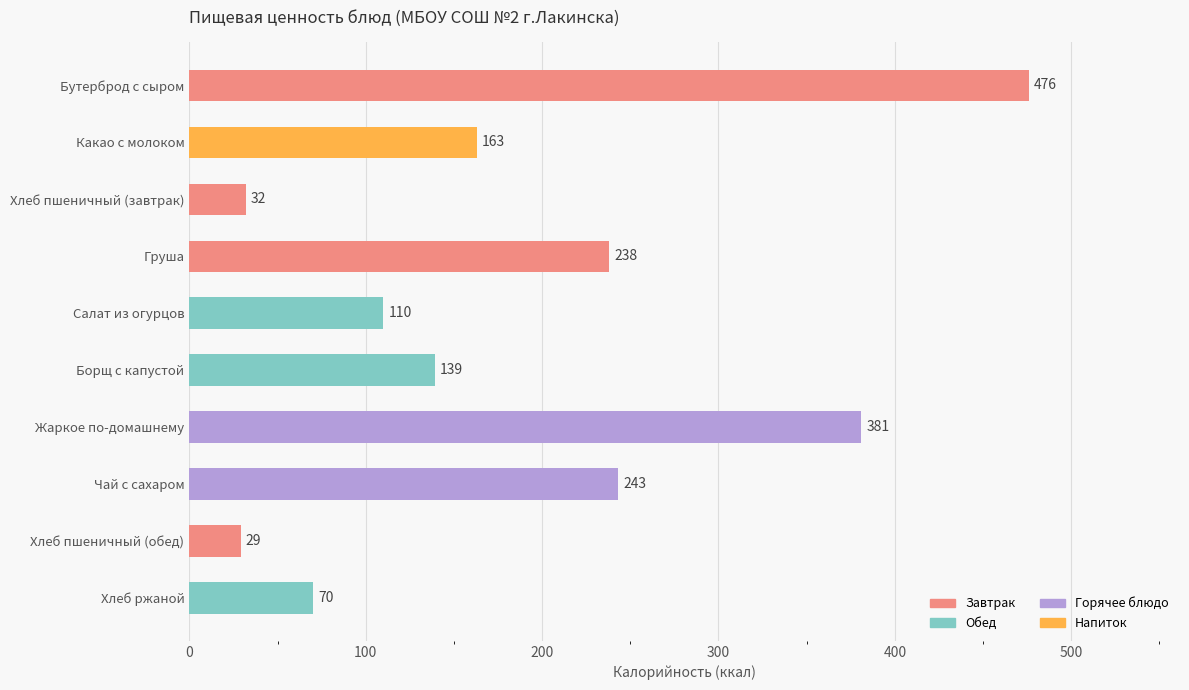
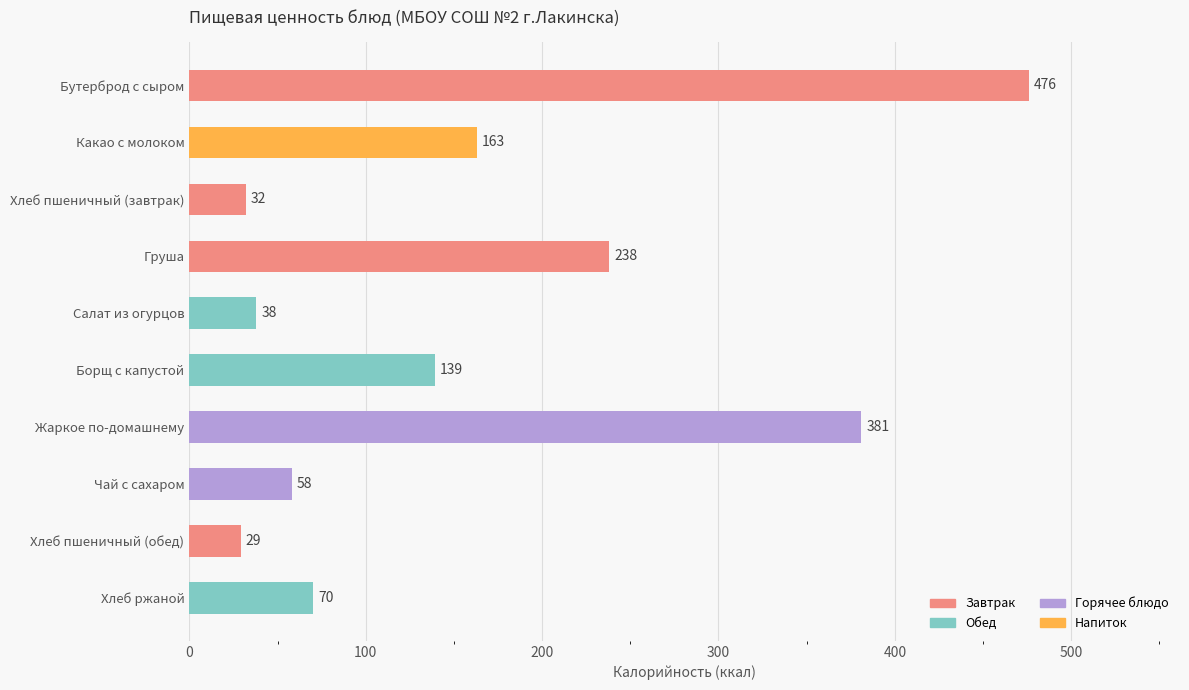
  {
    "Бутерброд с сыром": 476,
    "Какао с молоком": 163,
    "Хлеб пшеничный (завтрак)": 32,
    "Груша": 238,
-   "Салат из огурцов": 110,
+   "Салат из огурцов": 38,
    "Борщ с капустой": 139,
    "Жаркое по-домашнему": 381,
-   "Чай с сахаром": 243,
+   "Чай с сахаром": 58,
    "Хлеб пшеничный (обед)": 29,
    "Хлеб ржаной": 70
  }
